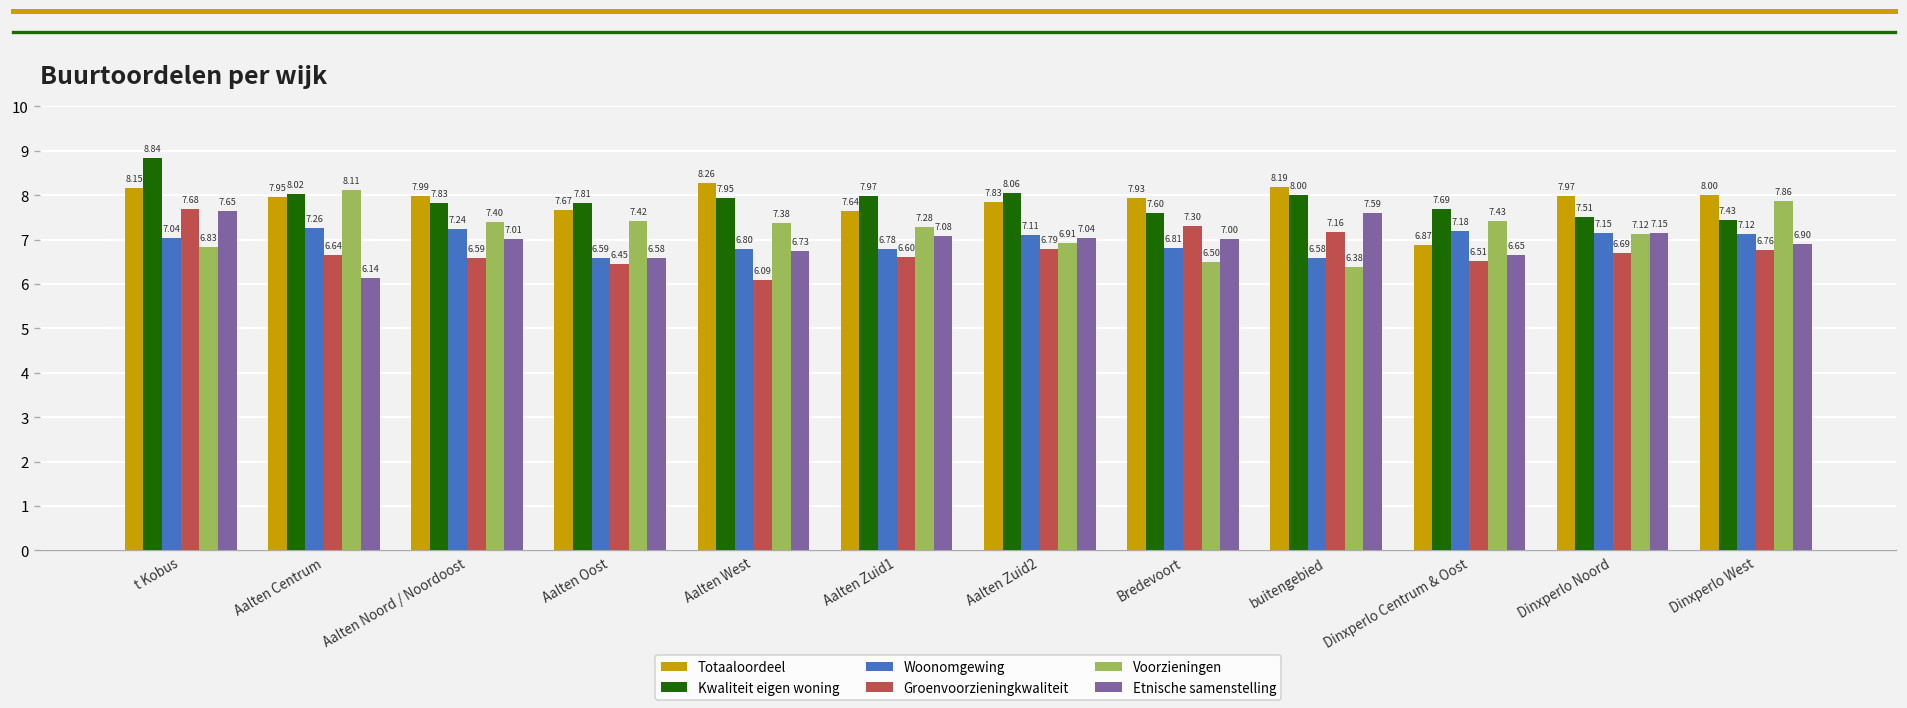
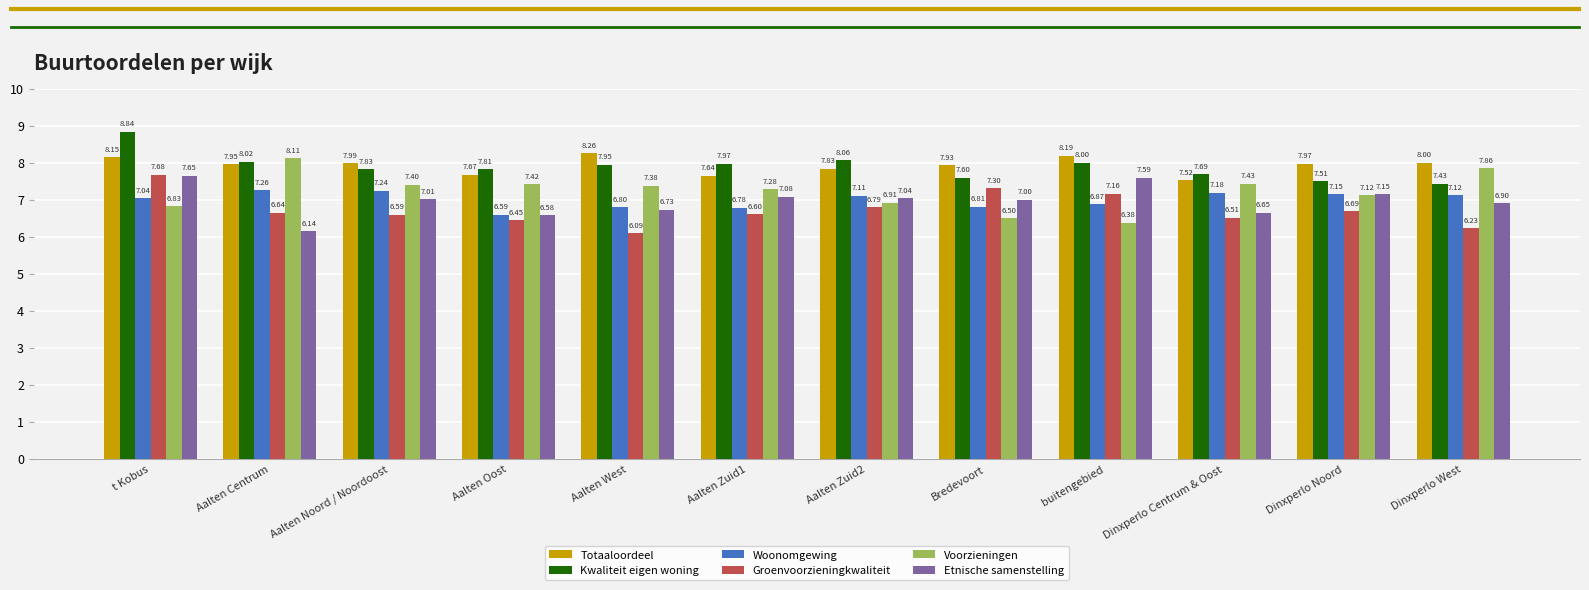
  {
    "Totaaloordeel": {
      "t Kobus": 8.15,
      "Aalten Centrum": 7.95,
      "Aalten Noord / Noordoost": 7.99,
      "Aalten Oost": 7.67,
      "Aalten West": 8.26,
      "Aalten Zuid1": 7.64,
      "Aalten Zuid2": 7.83,
      "Bredevoort": 7.93,
      "buitengebied": 8.19,
-     "Dinxperlo Centrum & Oost": 6.87,
+     "Dinxperlo Centrum & Oost": 7.52,
      "Dinxperlo Noord": 7.97,
      "Dinxperlo West": 8.00
    },
    "Kwaliteit eigen woning": {
      "t Kobus": 8.84,
      "Aalten Centrum": 8.02,
      "Aalten Noord / Noordoost": 7.83,
      "Aalten Oost": 7.81,
      "Aalten West": 7.95,
      "Aalten Zuid1": 7.97,
      "Aalten Zuid2": 8.06,
      "Bredevoort": 7.60,
      "buitengebied": 8.00,
      "Dinxperlo Centrum & Oost": 7.69,
      "Dinxperlo Noord": 7.51,
      "Dinxperlo West": 7.43
    },
    "Woonomgewing": {
      "t Kobus": 7.04,
      "Aalten Centrum": 7.26,
      "Aalten Noord / Noordoost": 7.24,
      "Aalten Oost": 6.59,
      "Aalten West": 6.80,
      "Aalten Zuid1": 6.78,
      "Aalten Zuid2": 7.11,
      "Bredevoort": 6.81,
-     "buitengebied": 6.58,
+     "buitengebied": 6.87,
      "Dinxperlo Centrum & Oost": 7.18,
      "Dinxperlo Noord": 7.15,
      "Dinxperlo West": 7.12
    },
    "Groenvoorzieningkwaliteit": {
      "t Kobus": 7.68,
      "Aalten Centrum": 6.64,
      "Aalten Noord / Noordoost": 6.59,
      "Aalten Oost": 6.45,
      "Aalten West": 6.09,
      "Aalten Zuid1": 6.60,
      "Aalten Zuid2": 6.79,
      "Bredevoort": 7.30,
      "buitengebied": 7.16,
      "Dinxperlo Centrum & Oost": 6.51,
      "Dinxperlo Noord": 6.69,
-     "Dinxperlo West": 6.76
+     "Dinxperlo West": 6.23
    },
    "Voorzieningen": {
      "t Kobus": 6.83,
      "Aalten Centrum": 8.11,
      "Aalten Noord / Noordoost": 7.40,
      "Aalten Oost": 7.42,
      "Aalten West": 7.38,
      "Aalten Zuid1": 7.28,
      "Aalten Zuid2": 6.91,
      "Bredevoort": 6.50,
      "buitengebied": 6.38,
      "Dinxperlo Centrum & Oost": 7.43,
      "Dinxperlo Noord": 7.12,
      "Dinxperlo West": 7.86
    },
    "Etnische samenstelling": {
      "t Kobus": 7.65,
      "Aalten Centrum": 6.14,
      "Aalten Noord / Noordoost": 7.01,
      "Aalten Oost": 6.58,
      "Aalten West": 6.73,
      "Aalten Zuid1": 7.08,
      "Aalten Zuid2": 7.04,
      "Bredevoort": 7.00,
      "buitengebied": 7.59,
      "Dinxperlo Centrum & Oost": 6.65,
      "Dinxperlo Noord": 7.15,
      "Dinxperlo West": 6.90
    }
  }
